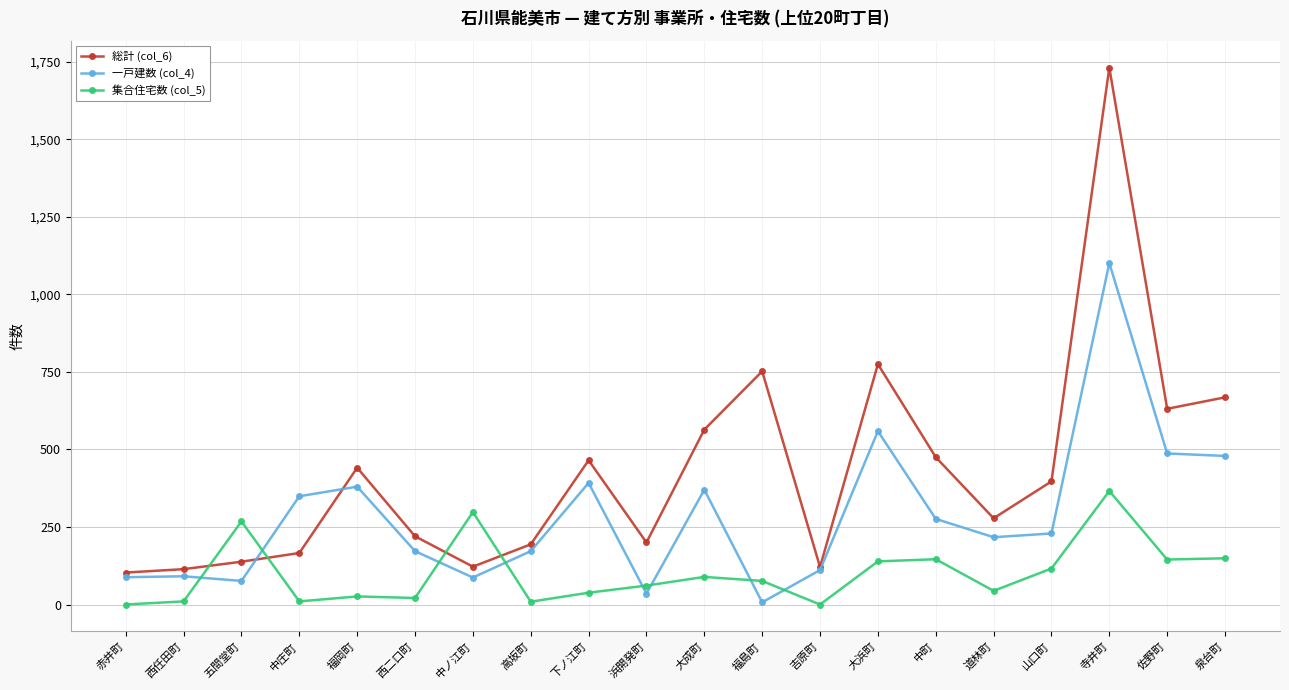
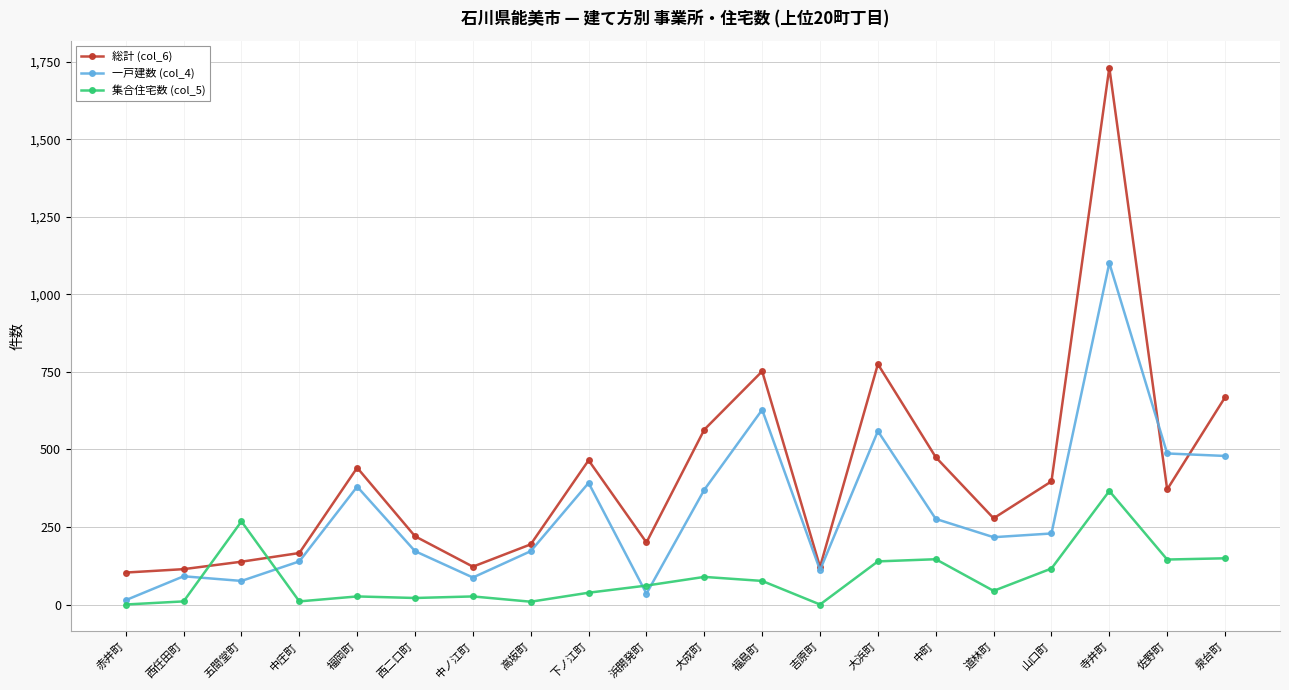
  {
    "総計 (col_6)": {
      "赤井町": "100",
      "西任田町": "110",
      "五間堂町": "140",
      "中庄町": "170",
      "福岡町": "440",
      "西二口町": "220",
      "中ノ江町": "120",
      "高坂町": "190",
      "下ノ江町": "470",
      "浜開発町": "200",
      "大成町": "560",
      "福島町": "750",
      "吉原町": "120",
      "大浜町": "780",
      "中町": "480",
      "道林町": "280",
      "山口町": "400",
      "寺井町": "1,730",
-     "佐野町": "630",
+     "佐野町": "370",
      "泉台町": "670"
    },
    "一戸建数 (col_4)": {
-     "赤井町": "90",
+     "赤井町": "10",
      "西任田町": "90",
      "五間堂町": "80",
-     "中庄町": "350",
+     "中庄町": "140",
      "福岡町": "380",
      "西二口町": "170",
      "中ノ江町": "90",
      "高坂町": "170",
      "下ノ江町": "390",
      "浜開発町": "40",
      "大成町": "370",
-     "福島町": "10",
+     "福島町": "630",
      "吉原町": "110",
      "大浜町": "560",
      "中町": "280",
      "道林町": "220",
      "山口町": "230",
      "寺井町": "1,100",
      "佐野町": "490",
      "泉台町": "480"
    },
    "集合住宅数 (col_5)": {
      "赤井町": "0",
      "西任田町": "10",
      "五間堂町": "270",
      "中庄町": "10",
      "福岡町": "30",
      "西二口町": "20",
-     "中ノ江町": "300",
+     "中ノ江町": "30",
      "高坂町": "10",
      "下ノ江町": "40",
      "浜開発町": "60",
      "大成町": "90",
      "福島町": "80",
      "吉原町": "0",
      "大浜町": "140",
      "中町": "150",
      "道林町": "40",
      "山口町": "120",
      "寺井町": "370",
      "佐野町": "150",
      "泉台町": "150"
    }
  }
